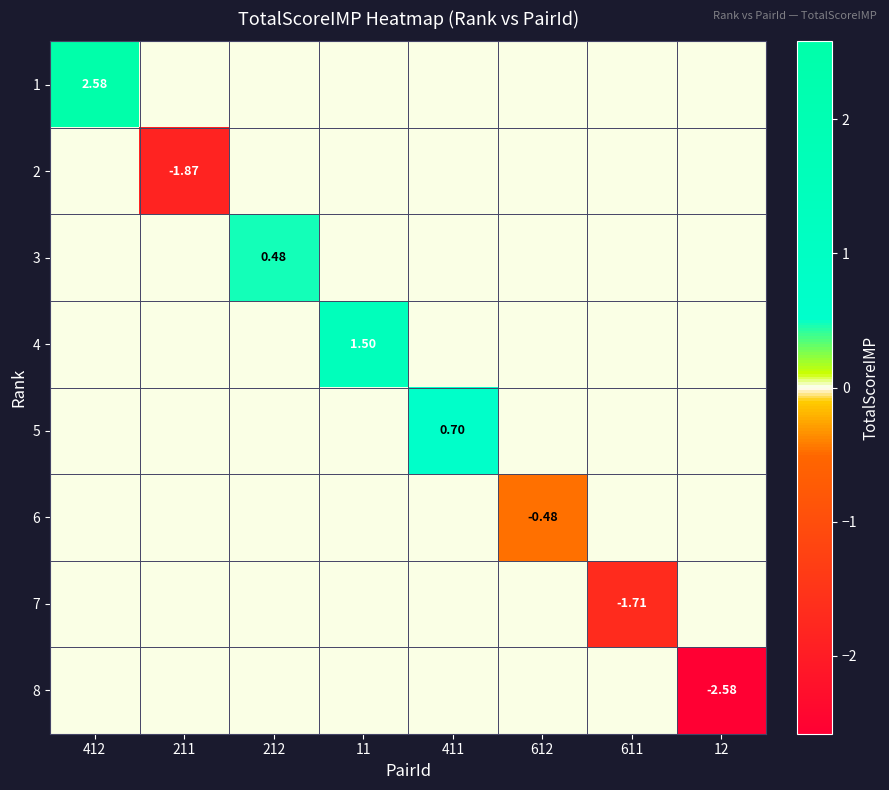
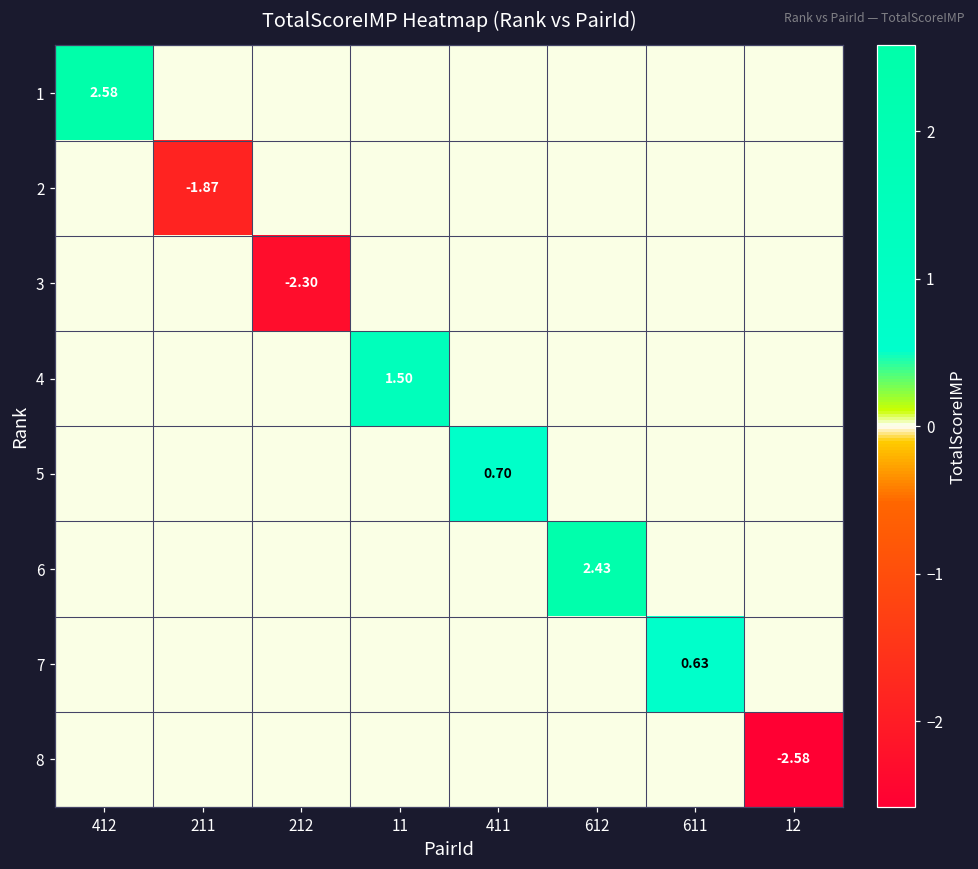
  {
    "1": {
      "412": 2.58
    },
    "2": {
      "211": -1.87
    },
    "3": {
-     "212": 0.48
+     "212": -2.30
    },
    "4": {
      "11": 1.50
    },
    "5": {
      "411": 0.70
    },
    "6": {
-     "612": -0.48
+     "612": 2.43
    },
    "7": {
-     "611": -1.71
+     "611": 0.63
    },
    "8": {
      "12": -2.58
    }
  }
